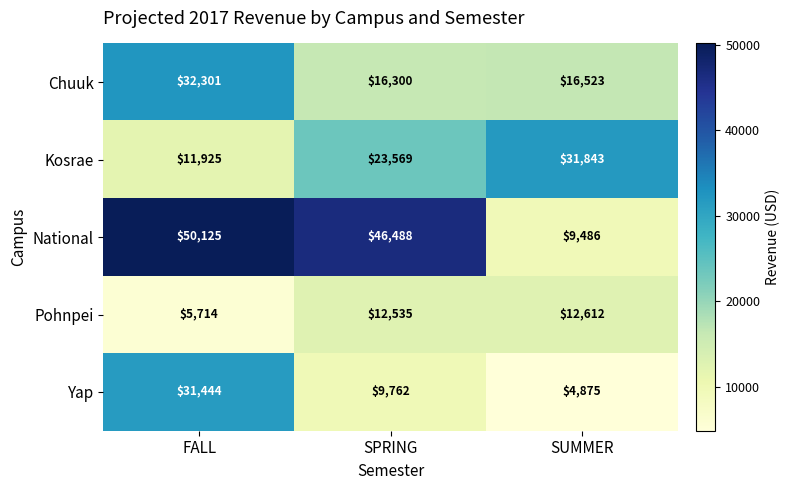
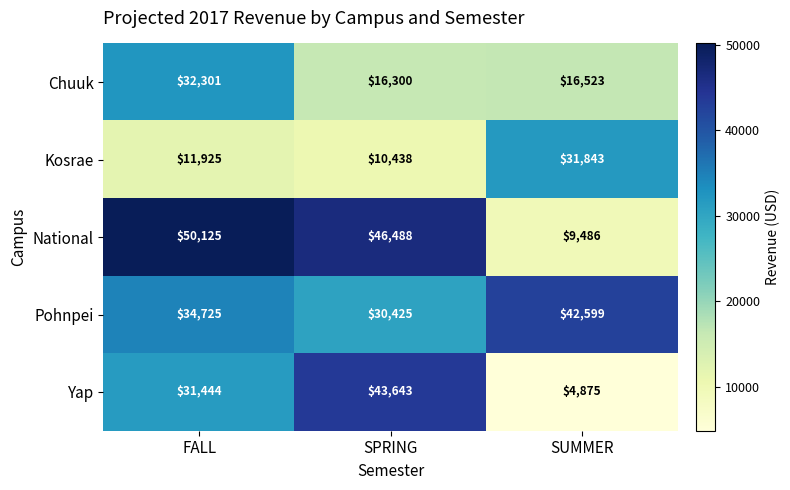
  {
    "Chuuk": {
      "FALL": "$32,301",
      "SPRING": "$16,300",
      "SUMMER": "$16,523"
    },
    "Kosrae": {
      "FALL": "$11,925",
-     "SPRING": "$23,569",
+     "SPRING": "$10,438",
      "SUMMER": "$31,843"
    },
    "National": {
      "FALL": "$50,125",
      "SPRING": "$46,488",
      "SUMMER": "$9,486"
    },
    "Pohnpei": {
-     "FALL": "$5,714",
-     "SPRING": "$12,535",
-     "SUMMER": "$12,612"
+     "FALL": "$34,725",
+     "SPRING": "$30,425",
+     "SUMMER": "$42,599"
    },
    "Yap": {
      "FALL": "$31,444",
-     "SPRING": "$9,762",
+     "SPRING": "$43,643",
      "SUMMER": "$4,875"
    }
  }
